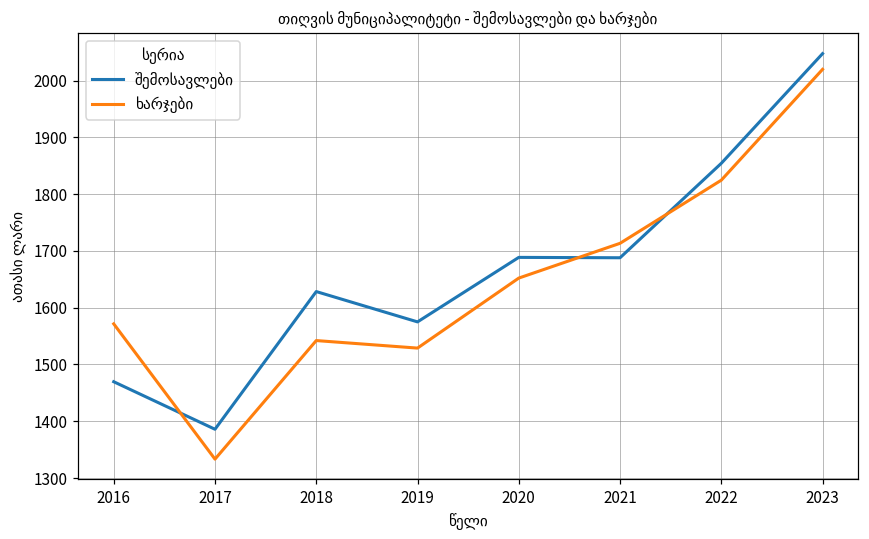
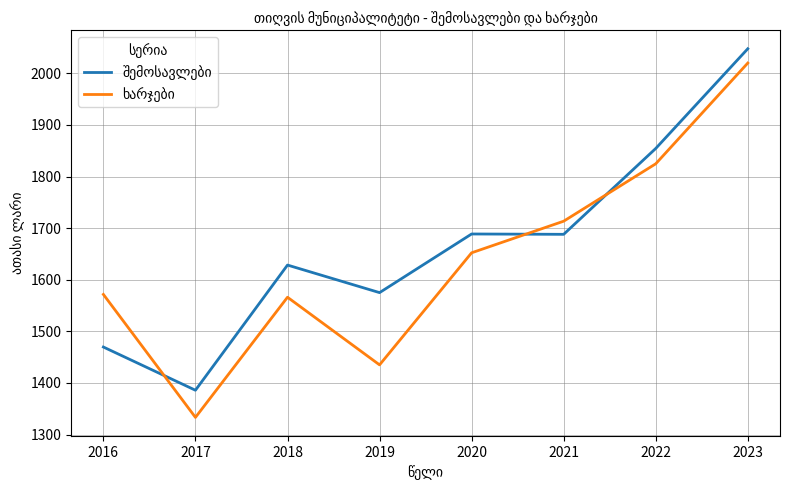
  {
    "შემოსავლები": {
      "2016": 1470,
      "2017": 1390,
      "2018": 1630,
      "2019": 1580,
      "2020": 1690,
      "2021": 1690,
      "2022": 1850,
      "2023": 2050
    },
    "ხარჯები": {
      "2016": 1570,
      "2017": 1330,
-     "2018": 1540,
-     "2019": 1530,
+     "2018": 1570,
+     "2019": 1440,
      "2020": 1650,
      "2021": 1710,
      "2022": 1820,
      "2023": 2020
    }
  }
